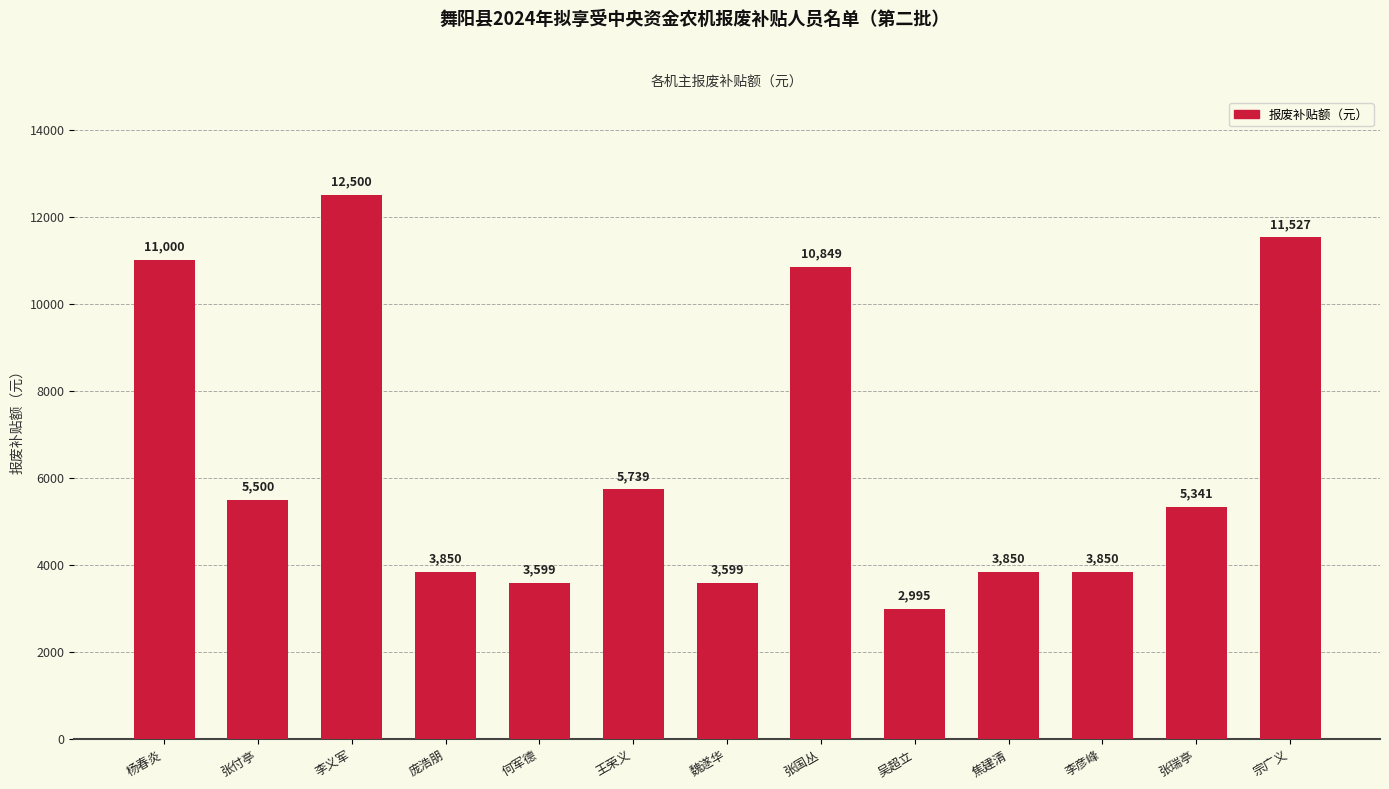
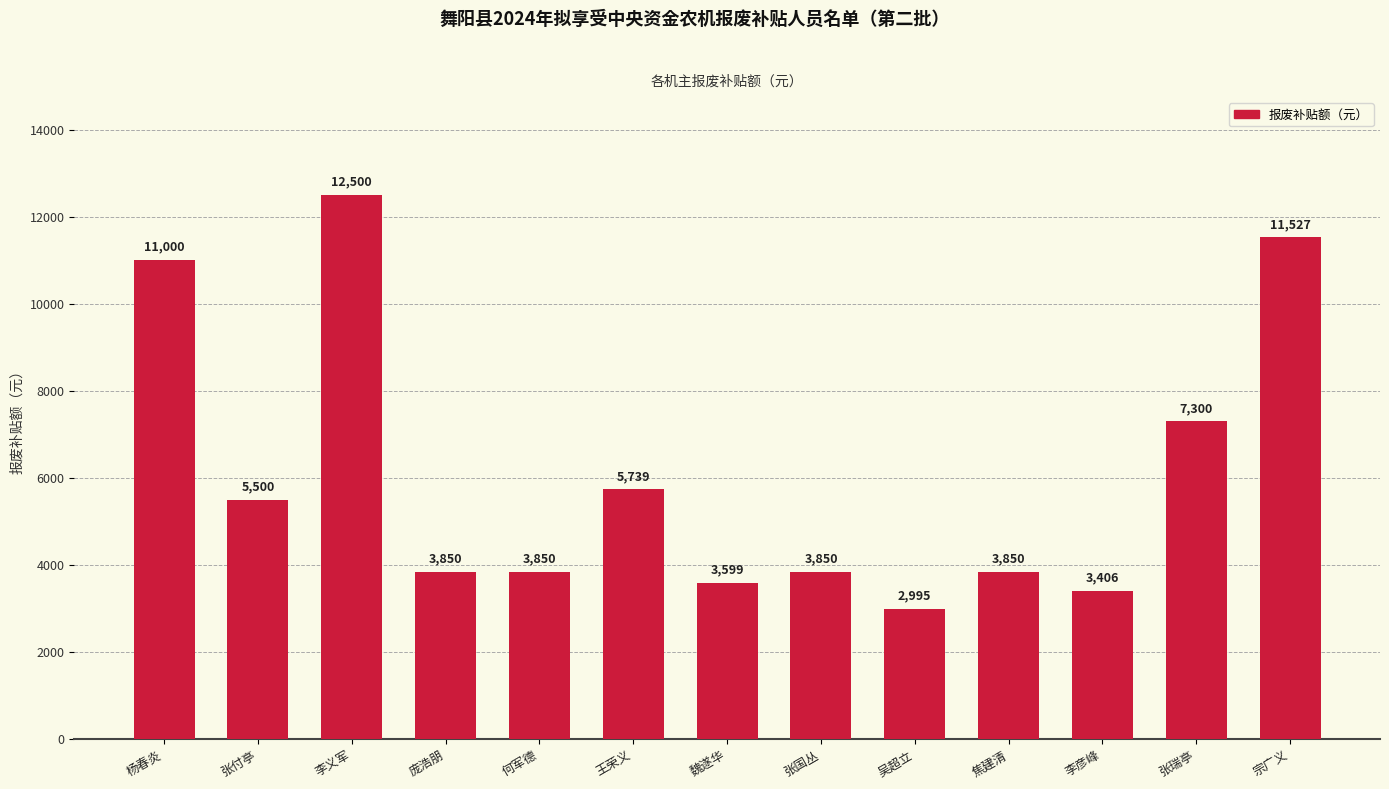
  {
    "杨春炎": "11,000",
    "张付亭": "5,500",
    "李义军": "12,500",
    "庞浩朋": "3,850",
-   "何军德": "3,599",
+   "何军德": "3,850",
    "王荣义": "5,739",
    "魏遂华": "3,599",
-   "张国丛": "10,849",
+   "张国丛": "3,850",
    "吴超立": "2,995",
    "焦建清": "3,850",
-   "李彦峰": "3,850",
-   "张瑞亭": "5,341",
+   "李彦峰": "3,406",
+   "张瑞亭": "7,300",
    "宗广义": "11,527"
  }
